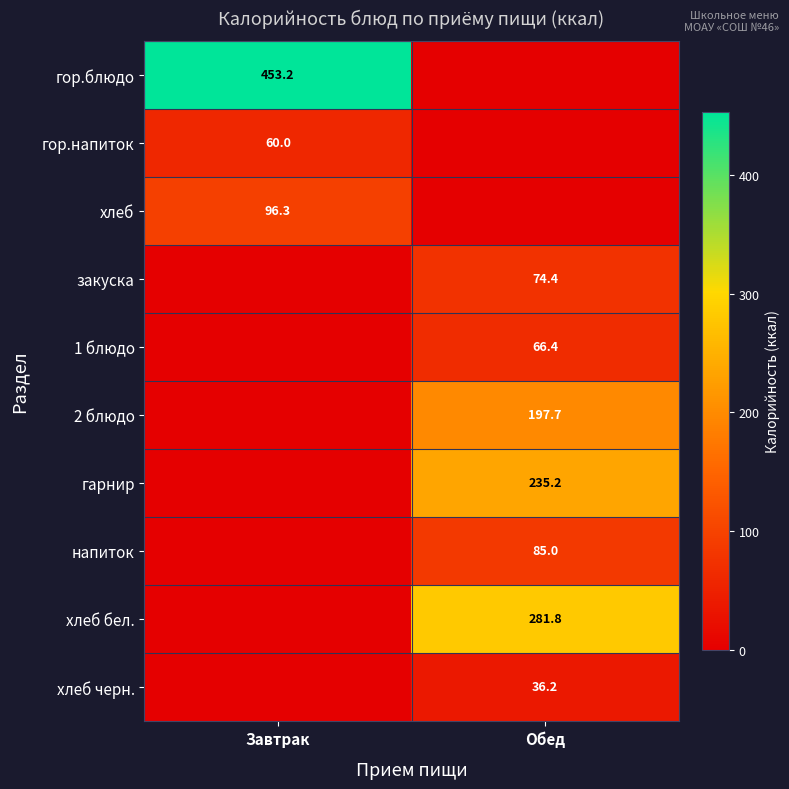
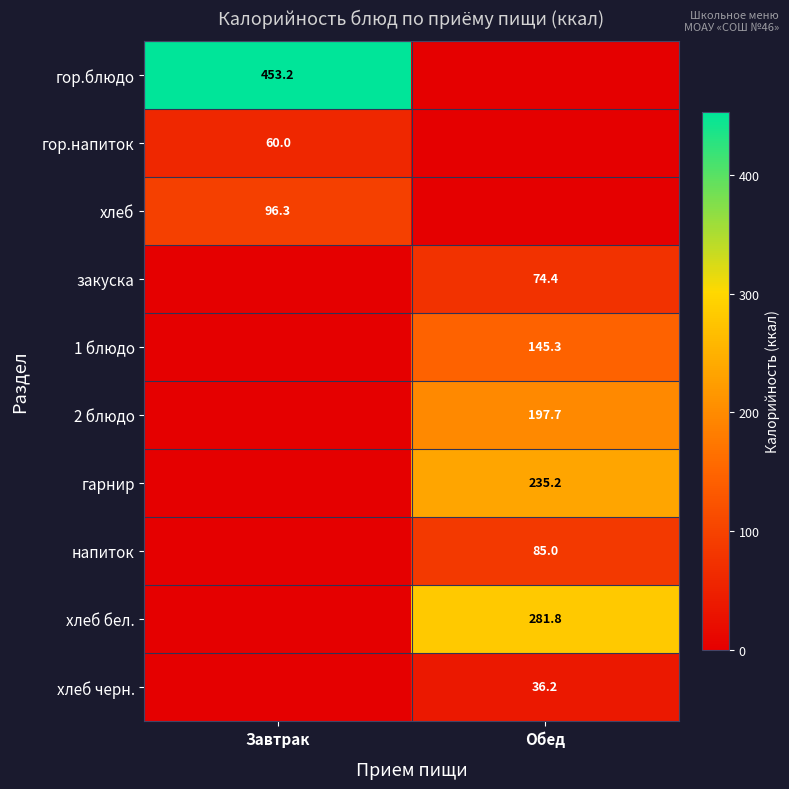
  {
    "гор.блюдо": {
      "Завтрак": 453.2
    },
    "гор.напиток": {
      "Завтрак": 60.0
    },
    "хлеб": {
      "Завтрак": 96.3
    },
    "закуска": {
      "Обед": 74.4
    },
    "1 блюдо": {
-     "Обед": 66.4
+     "Обед": 145.3
    },
    "2 блюдо": {
      "Обед": 197.7
    },
    "гарнир": {
      "Обед": 235.2
    },
    "напиток": {
      "Обед": 85.0
    },
    "хлеб бел.": {
      "Обед": 281.8
    },
    "хлеб черн.": {
      "Обед": 36.2
    }
  }
